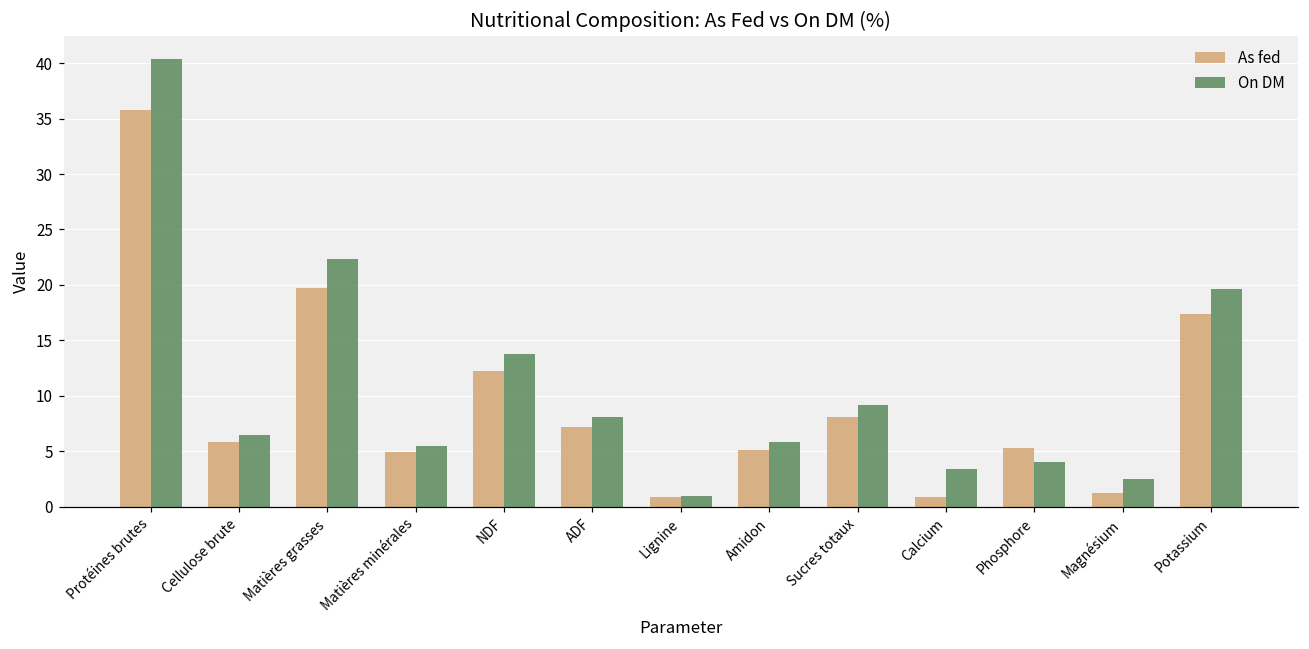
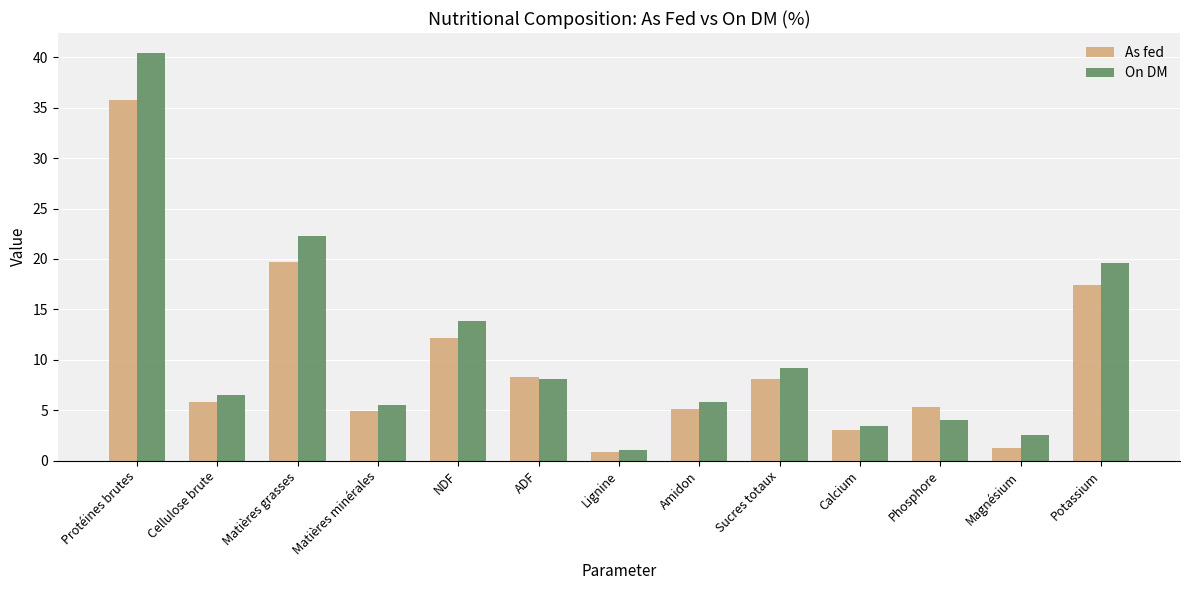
  {
    "As fed": {
      "Protéines brutes": 35.8,
      "Cellulose brute": 5.8,
      "Matières grasses": 19.7,
      "Matières minérales": 4.9,
      "NDF": 12.2,
-     "ADF": 7.2,
+     "ADF": 8.3,
      "Lignine": 0.9,
      "Amidon": 5.1,
      "Sucres totaux": 8.1,
-     "Calcium": 0.9,
+     "Calcium": 3.0,
      "Phosphore": 5.3,
      "Magnésium": 1.2,
      "Potassium": 17.4
    },
    "On DM": {
      "Protéines brutes": 40.4,
      "Cellulose brute": 6.5,
      "Matières grasses": 22.3,
      "Matières minérales": 5.5,
      "NDF": 13.8,
      "ADF": 8.1,
      "Lignine": 1.0,
      "Amidon": 5.8,
      "Sucres totaux": 9.2,
      "Calcium": 3.4,
      "Phosphore": 4.0,
      "Magnésium": 2.5,
      "Potassium": 19.6
    }
  }
